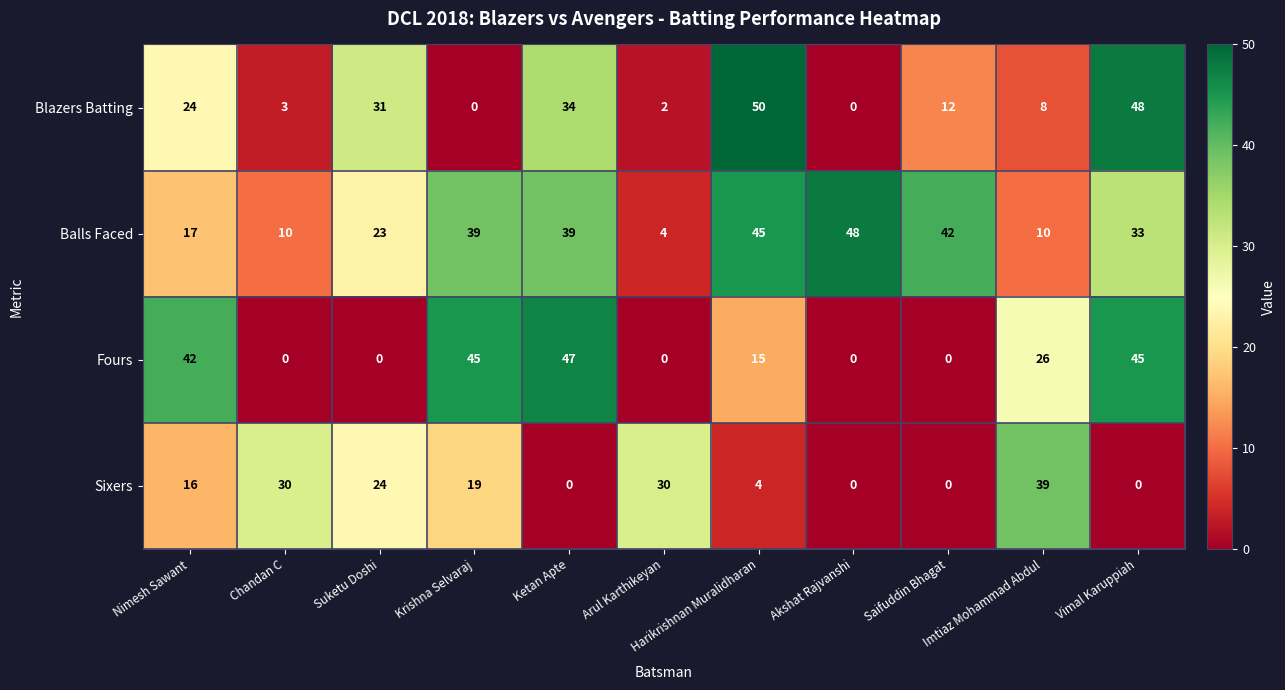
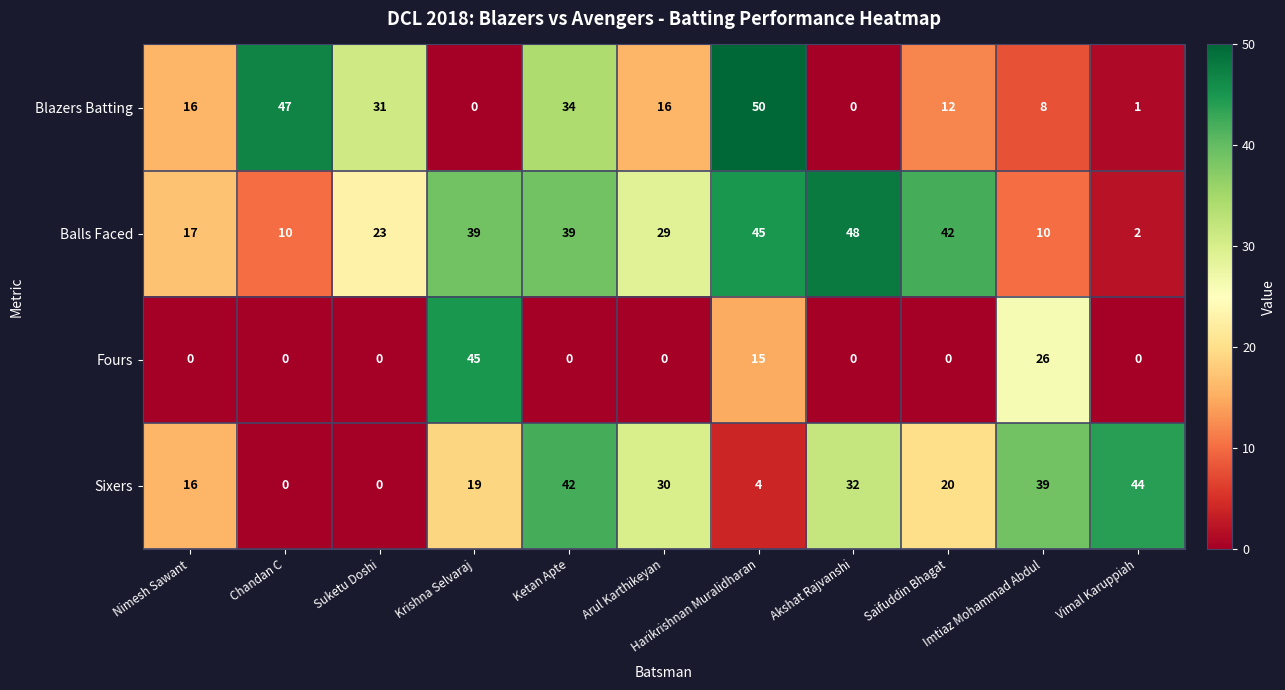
  {
    "Blazers Batting": {
-     "Nimesh Sawant": 24,
-     "Chandan C": 3,
+     "Nimesh Sawant": 16,
+     "Chandan C": 47,
      "Suketu Doshi": 31,
      "Krishna Selvaraj": 0,
      "Ketan Apte": 34,
-     "Arul Karthikeyan": 2,
+     "Arul Karthikeyan": 16,
      "Harikrishnan Muralidharan": 50,
      "Akshat Rajvanshi": 0,
      "Saifuddin Bhagat": 12,
      "Imtiaz Mohammad Abdul": 8,
-     "Vimal Karuppiah": 48
+     "Vimal Karuppiah": 1
    },
    "Balls Faced": {
      "Nimesh Sawant": 17,
      "Chandan C": 10,
      "Suketu Doshi": 23,
      "Krishna Selvaraj": 39,
      "Ketan Apte": 39,
-     "Arul Karthikeyan": 4,
+     "Arul Karthikeyan": 29,
      "Harikrishnan Muralidharan": 45,
      "Akshat Rajvanshi": 48,
      "Saifuddin Bhagat": 42,
      "Imtiaz Mohammad Abdul": 10,
-     "Vimal Karuppiah": 33
+     "Vimal Karuppiah": 2
    },
    "Fours": {
-     "Nimesh Sawant": 42,
+     "Nimesh Sawant": 0,
      "Chandan C": 0,
      "Suketu Doshi": 0,
      "Krishna Selvaraj": 45,
-     "Ketan Apte": 47,
+     "Ketan Apte": 0,
      "Arul Karthikeyan": 0,
      "Harikrishnan Muralidharan": 15,
      "Akshat Rajvanshi": 0,
      "Saifuddin Bhagat": 0,
      "Imtiaz Mohammad Abdul": 26,
-     "Vimal Karuppiah": 45
+     "Vimal Karuppiah": 0
    },
    "Sixers": {
      "Nimesh Sawant": 16,
-     "Chandan C": 30,
-     "Suketu Doshi": 24,
+     "Chandan C": 0,
+     "Suketu Doshi": 0,
      "Krishna Selvaraj": 19,
-     "Ketan Apte": 0,
+     "Ketan Apte": 42,
      "Arul Karthikeyan": 30,
      "Harikrishnan Muralidharan": 4,
-     "Akshat Rajvanshi": 0,
-     "Saifuddin Bhagat": 0,
+     "Akshat Rajvanshi": 32,
+     "Saifuddin Bhagat": 20,
      "Imtiaz Mohammad Abdul": 39,
-     "Vimal Karuppiah": 0
+     "Vimal Karuppiah": 44
    }
  }
